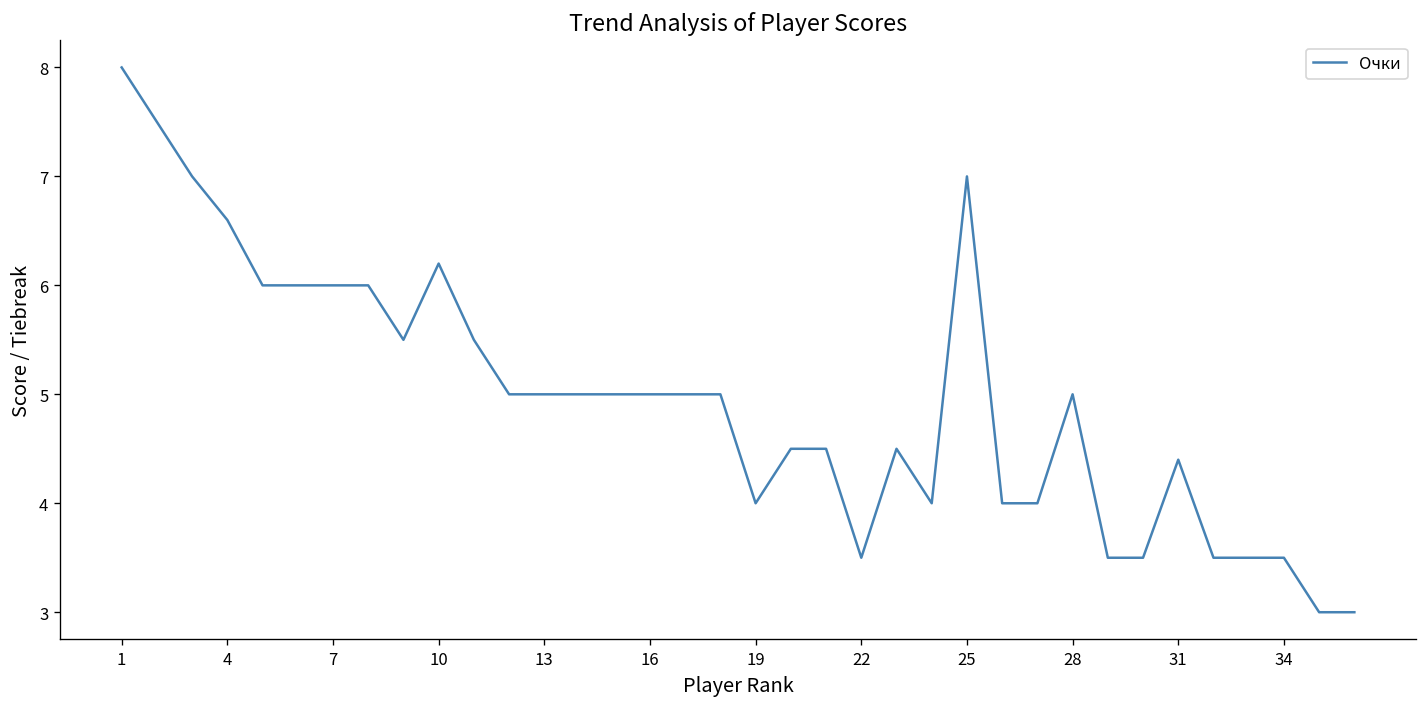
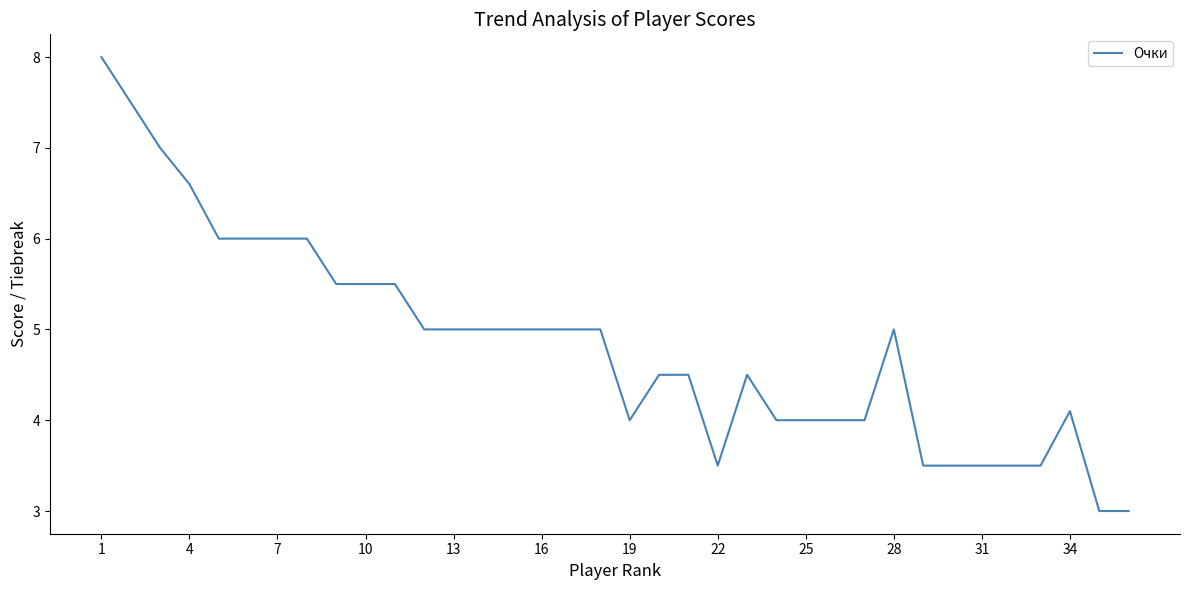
  {
    "1": 8.0,
    "4": 6.6,
    "7": 6.0,
-   "10": 6.2,
+   "10": 5.5,
    "13": 5.0,
    "16": 5.0,
    "19": 4.0,
    "22": 3.5,
-   "25": 7,
+   "25": 4,
    "28": 5.0,
-   "31": 4.4,
-   "34": 3.5
+   "31": 3.5,
+   "34": 4.1
  }
